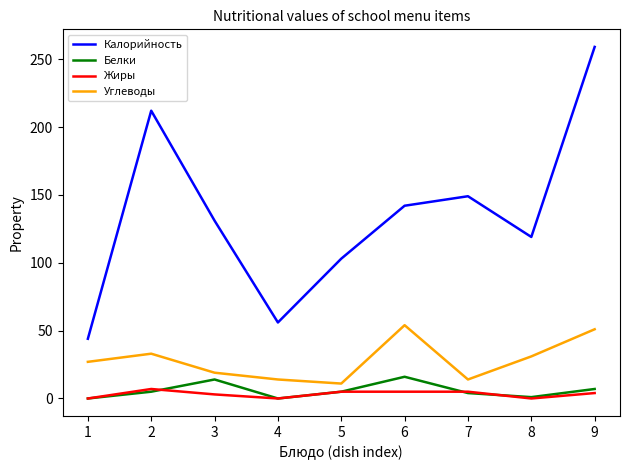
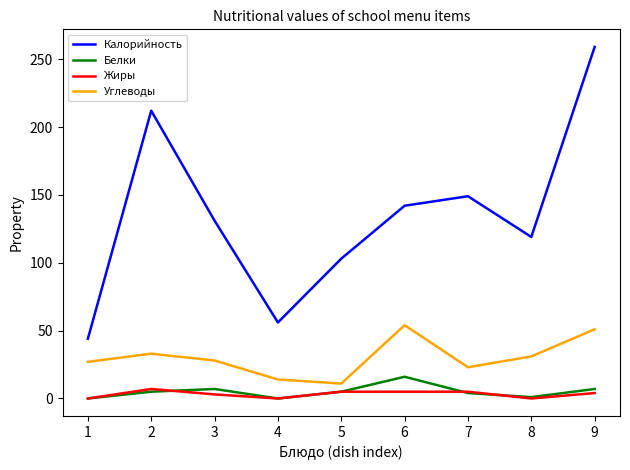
  {
    "Калорийность": {
      "1": 44,
      "2": 212,
      "3": 131,
      "4": 56,
      "5": 103,
      "6": 142,
      "7": 149,
      "8": 119,
      "9": 259
    },
    "Белки": {
      "2": 5,
-     "3": 14,
+     "3": 7,
      "6": 16,
      "9": 7
    },
    "Жиры": {
      "2": 7,
      "3": 3,
      "6": 5,
      "9": 4
    },
    "Углеводы": {
      "1": 27,
      "2": 33,
-     "3": 19,
+     "3": 28,
      "4": 14,
      "5": 11,
      "6": 54,
-     "7": 14,
+     "7": 23,
      "8": 31,
      "9": 51
    }
  }
